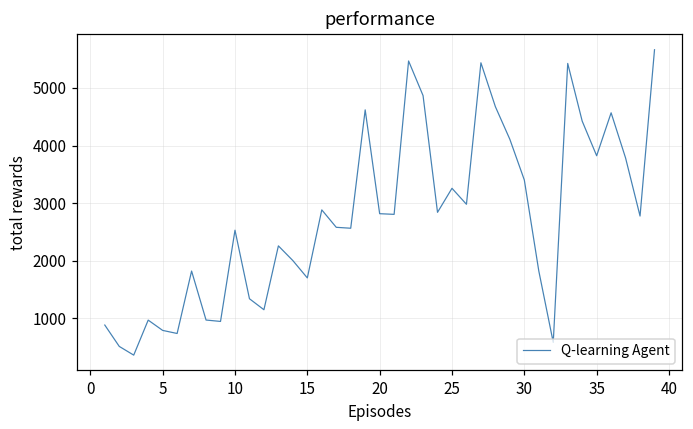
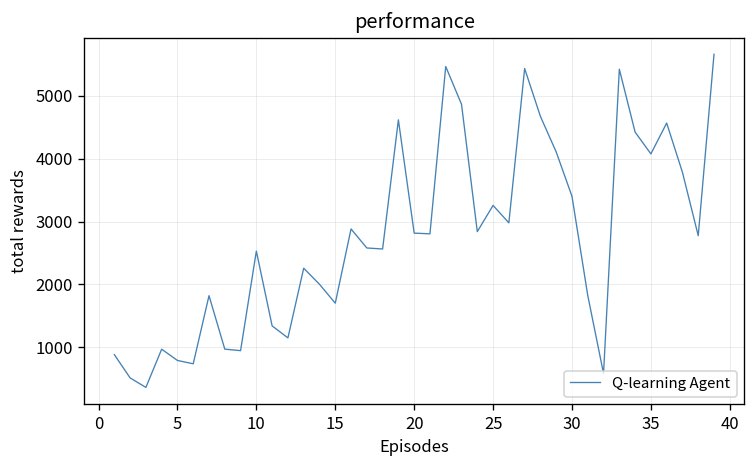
  {
    "5": 800,
    "10": 2500,
    "15": 1700,
    "20": 2800,
    "25": 3300,
    "30": 3400,
-   "35": 3800
+   "35": 4100
  }
